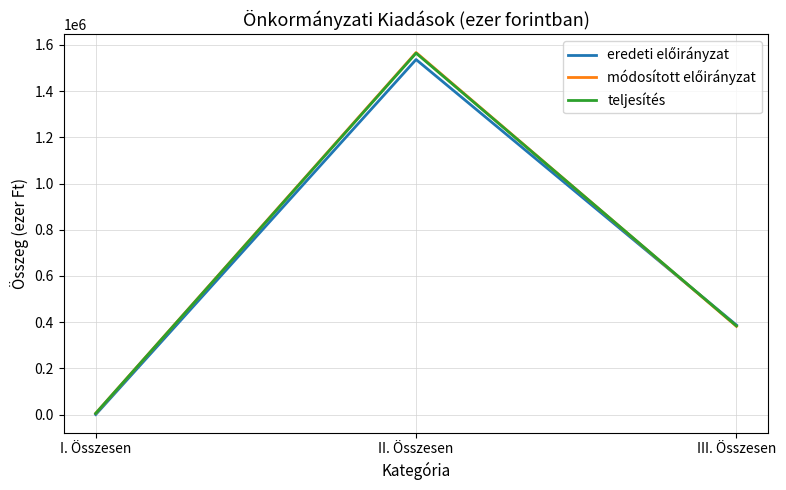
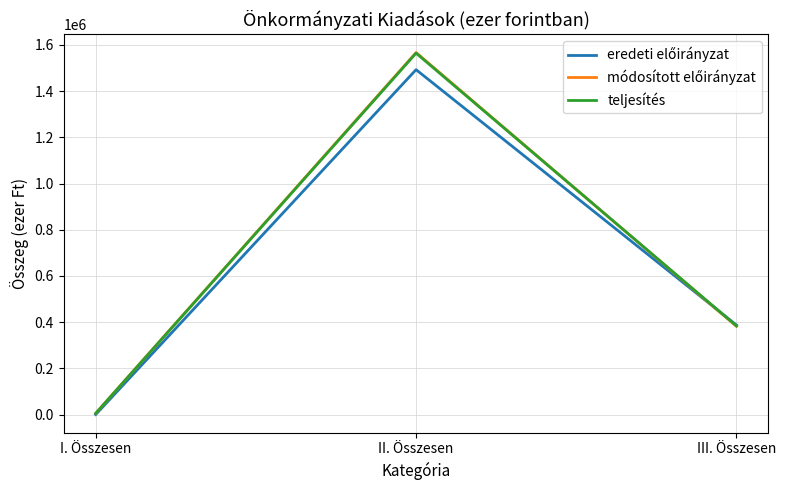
  {
    "eredeti előirányzat": {
-     "II. Összesen": 1540000
+     "II. Összesen": 1490000
    }
  }
